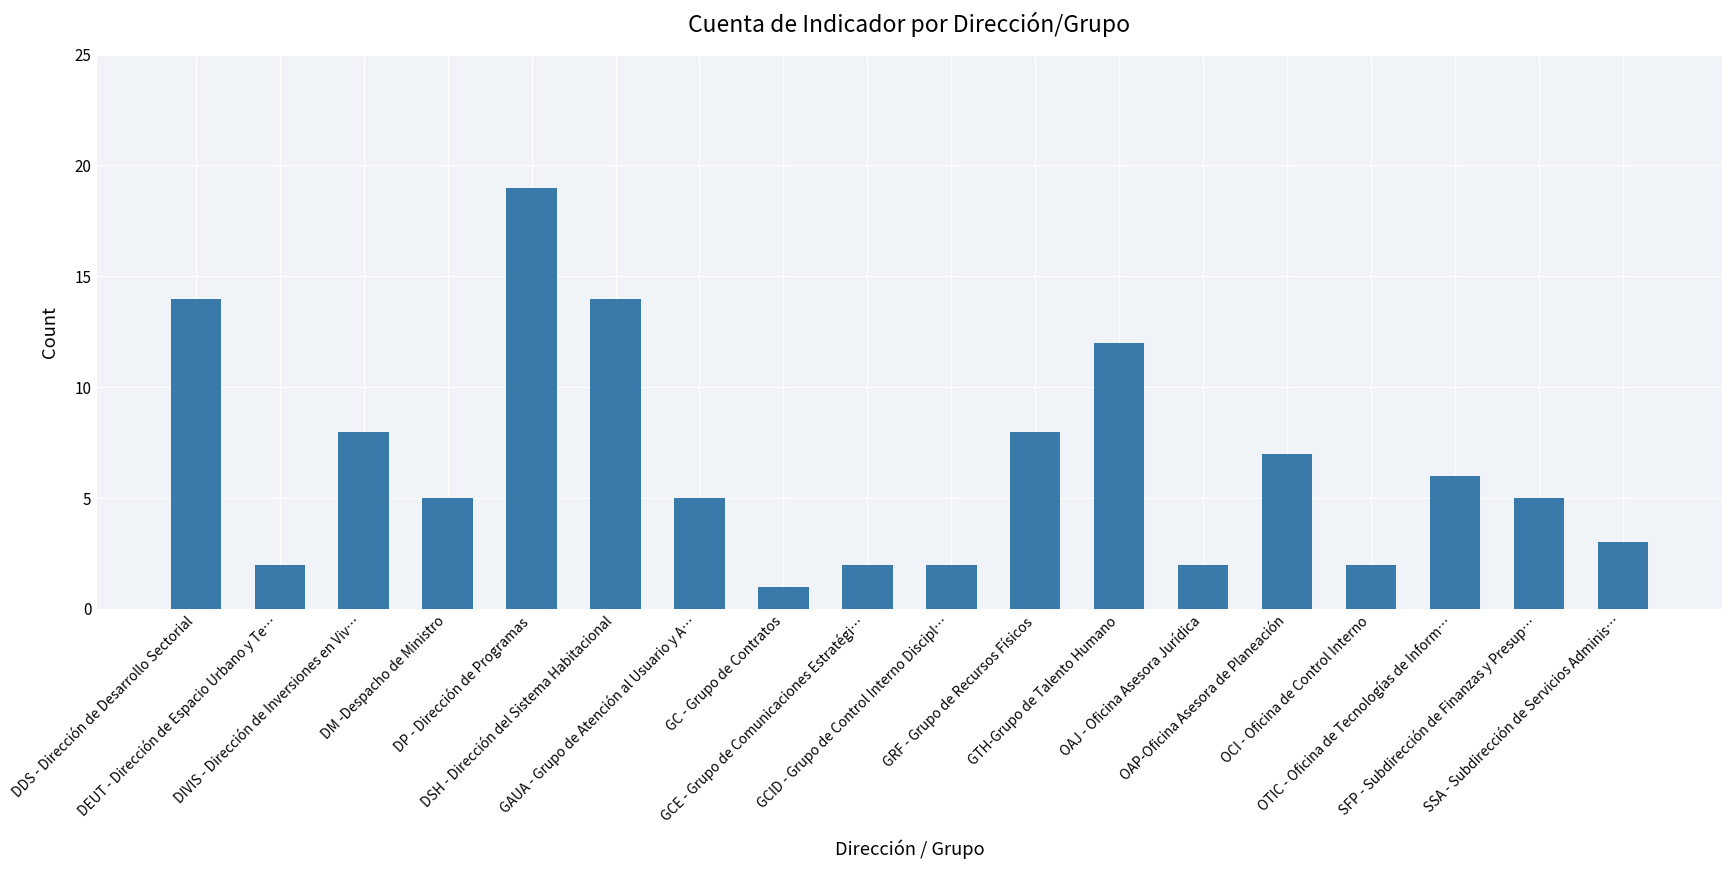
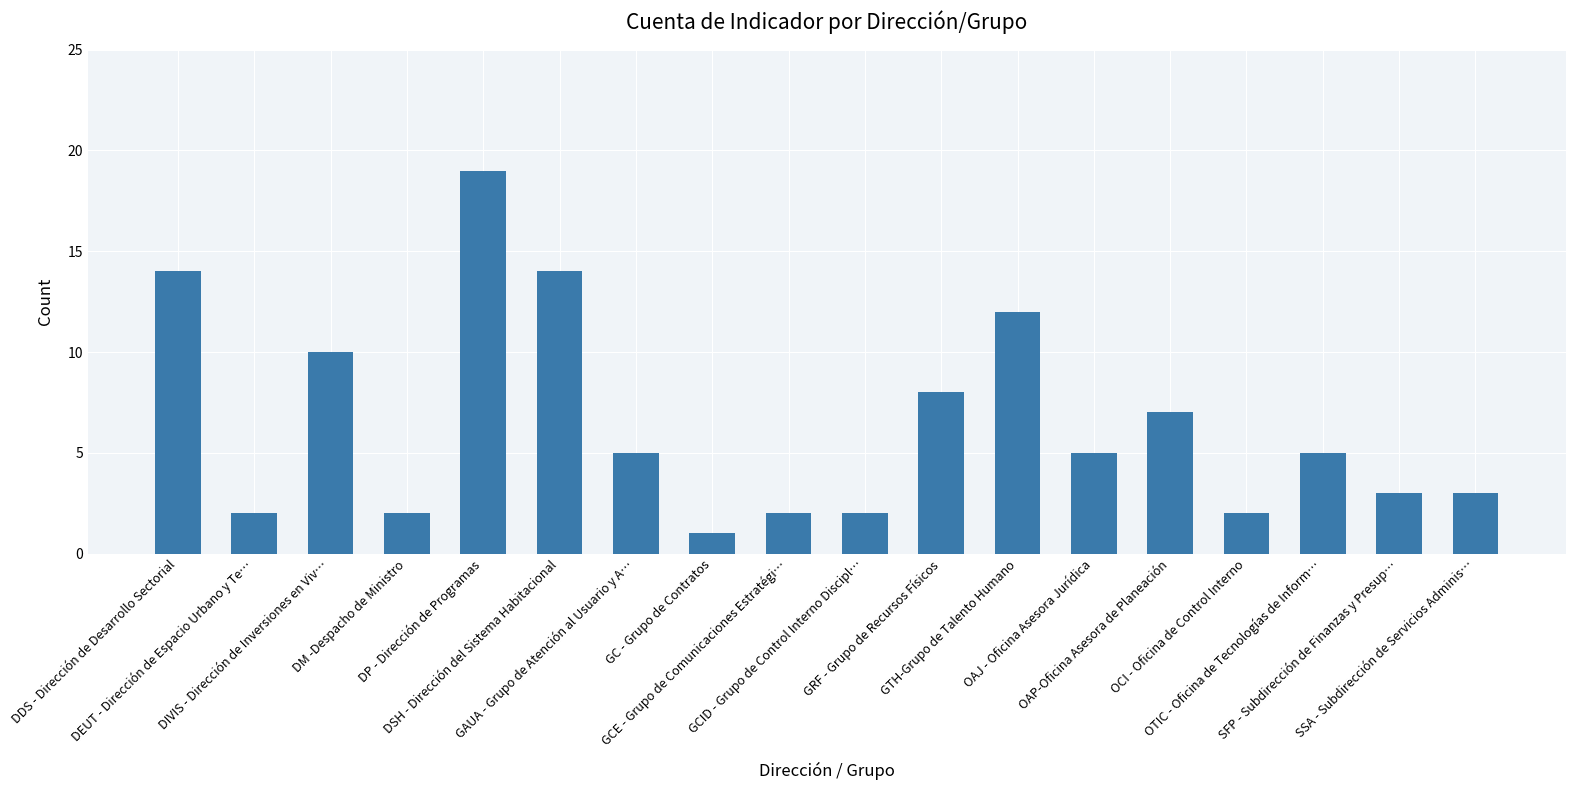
  {
    "DDS - Dirección de Desarrollo Sectorial": 14,
    "DEUT - Dirección de Espacio Urbano y Te…": 2,
-   "DIVIS - Dirección de Inversiones en Viv…": 8,
-   "DM -Despacho de Ministro": 5,
+   "DIVIS - Dirección de Inversiones en Viv…": 10,
+   "DM -Despacho de Ministro": 2,
    "DP - Dirección de Programas": 19,
    "DSH - Dirección del Sistema Habitacional": 14,
    "GAUA - Grupo de Atención al Usuario y A…": 5,
    "GC - Grupo de Contratos": 1,
    "GCE - Grupo de Comunicaciones Estratégi…": 2,
    "GCID - Grupo de Control Interno Discipl…": 2,
    "GRF - Grupo de Recursos Físicos": 8,
    "GTH-Grupo de Talento Humano": 12,
-   "OAJ - Oficina Asesora Jurídica": 2,
+   "OAJ - Oficina Asesora Jurídica": 5,
    "OAP-Oficina Asesora de Planeación": 7,
    "OCI - Oficina de Control Interno": 2,
-   "OTIC - Oficina de Tecnologías de Inform…": 6,
-   "SFP - Subdirección de Finanzas y Presup…": 5,
+   "OTIC - Oficina de Tecnologías de Inform…": 5,
+   "SFP - Subdirección de Finanzas y Presup…": 3,
    "SSA - Subdirección de Servicios Adminis…": 3
  }
